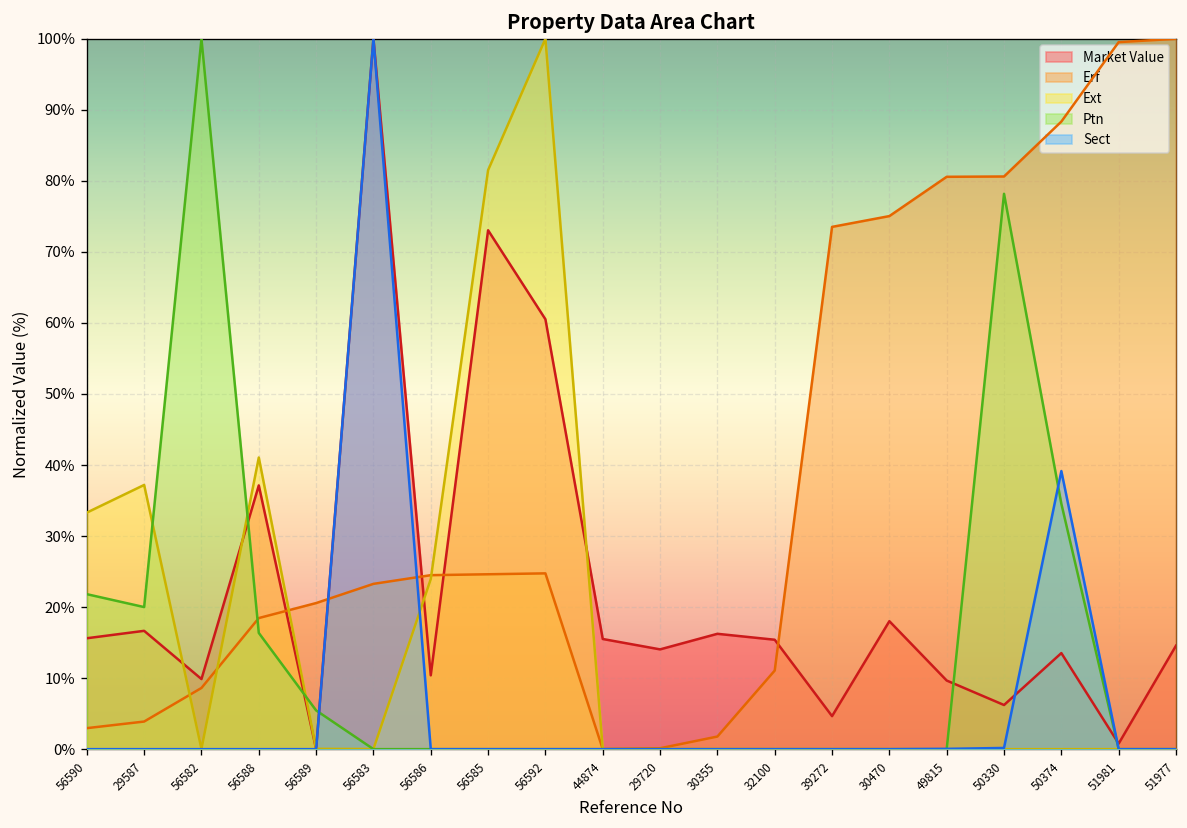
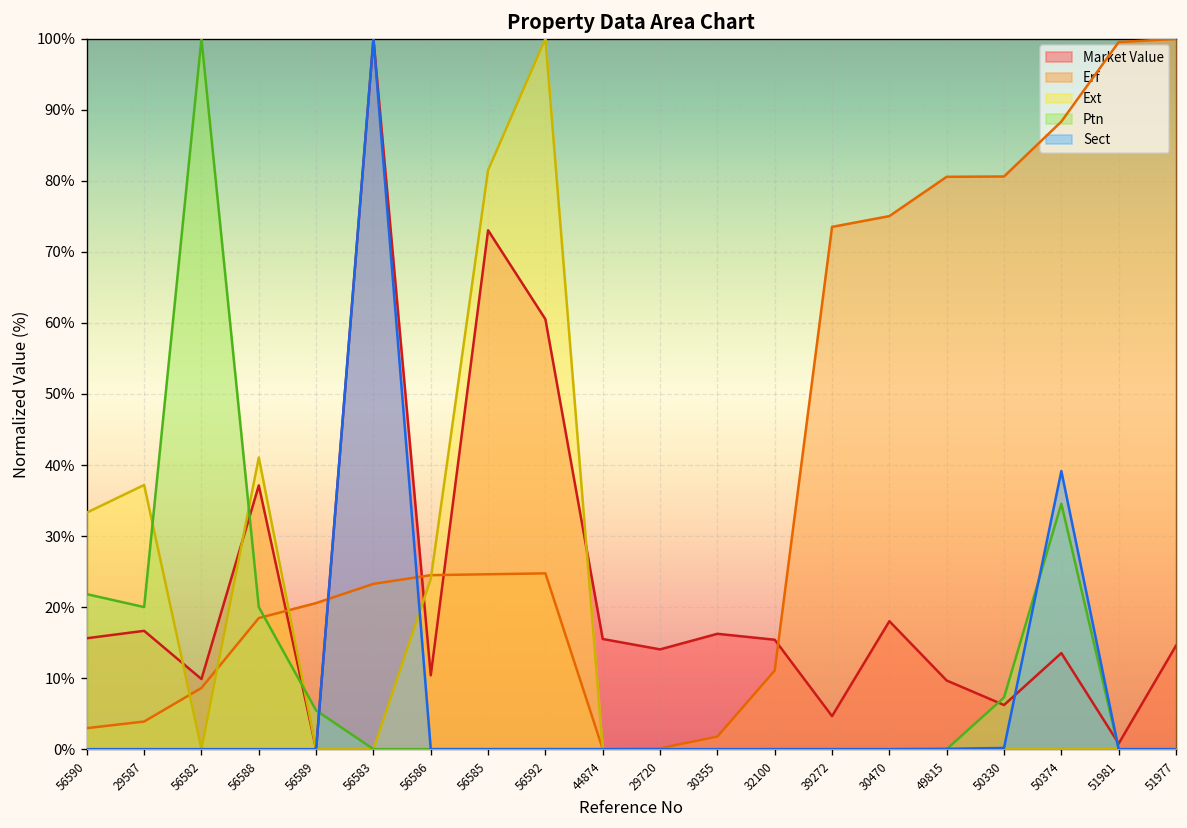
  {
    "Ptn": {
      "56590": "22%",
      "29587": "20%",
      "56582": "100%",
-     "56588": "16%",
+     "56588": "20%",
      "56589": "5%",
-     "50330": "78%",
+     "50330": "7%",
      "50374": "35%"
    },
    "Sect": {
      "56590": "0%",
      "29587": "0%",
      "56588": "0%",
      "50374": "39%"
    }
  }
